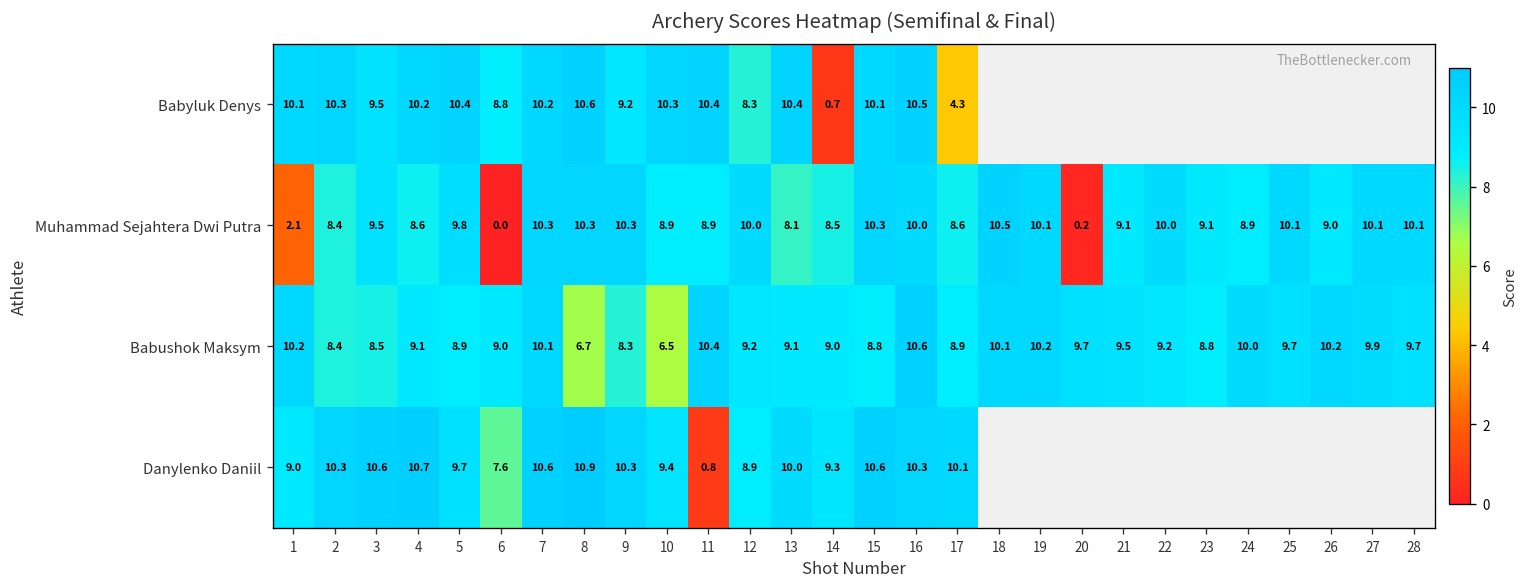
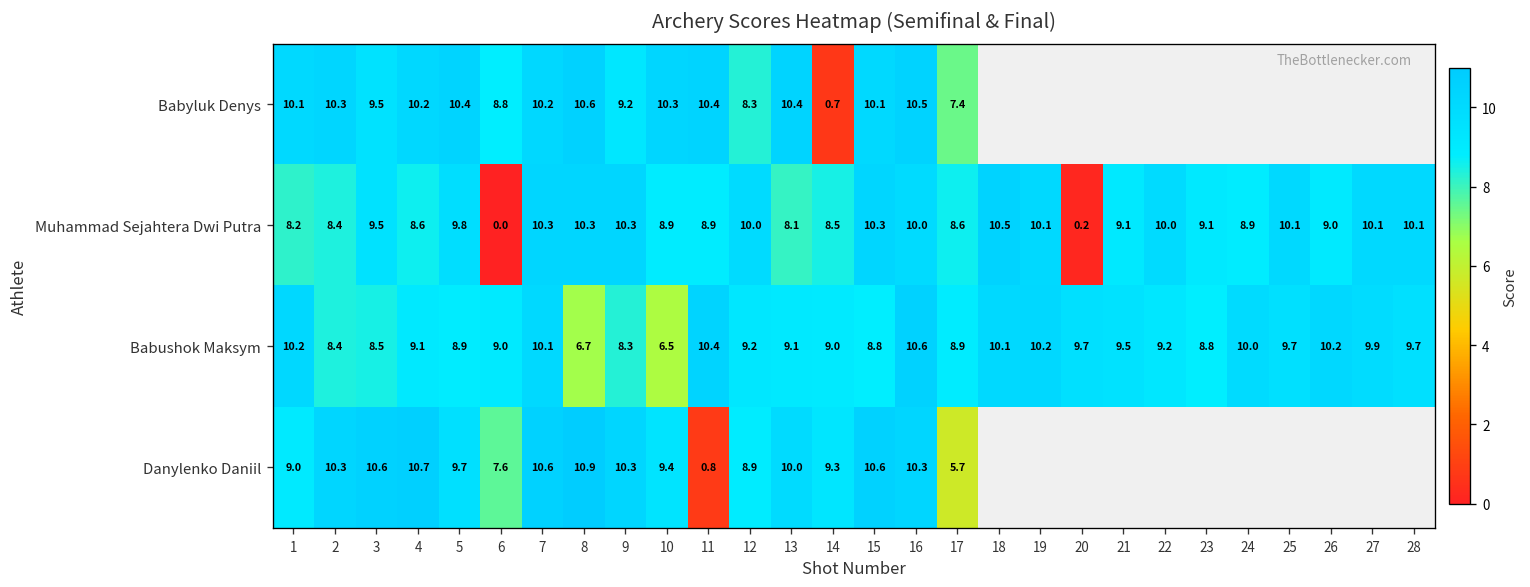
  {
    "Babyluk Denys": {
      "1": 10.1,
      "2": 10.3,
      "3": 9.5,
      "4": 10.2,
      "5": 10.4,
      "6": 8.8,
      "7": 10.2,
      "8": 10.6,
      "9": 9.2,
      "10": 10.3,
      "11": 10.4,
      "12": 8.3,
      "13": 10.4,
      "14": 0.7,
      "15": 10.1,
      "16": 10.5,
-     "17": 4.3
+     "17": 7.4
    },
    "Muhammad Sejahtera Dwi Putra": {
-     "1": 2.1,
+     "1": 8.2,
      "2": 8.4,
      "3": 9.5,
      "4": 8.6,
      "5": 9.8,
      "6": 0.0,
      "7": 10.3,
      "8": 10.3,
      "9": 10.3,
      "10": 8.9,
      "11": 8.9,
      "12": 10.0,
      "13": 8.1,
      "14": 8.5,
      "15": 10.3,
      "16": 10.0,
      "17": 8.6,
      "18": 10.5,
      "19": 10.1,
      "20": 0.2,
      "21": 9.1,
      "22": 10.0,
      "23": 9.1,
      "24": 8.9,
      "25": 10.1,
      "26": 9.0,
      "27": 10.1,
      "28": 10.1
    },
    "Babushok Maksym": {
      "1": 10.2,
      "2": 8.4,
      "3": 8.5,
      "4": 9.1,
      "5": 8.9,
      "6": 9.0,
      "7": 10.1,
      "8": 6.7,
      "9": 8.3,
      "10": 6.5,
      "11": 10.4,
      "12": 9.2,
      "13": 9.1,
      "14": 9.0,
      "15": 8.8,
      "16": 10.6,
      "17": 8.9,
      "18": 10.1,
      "19": 10.2,
      "20": 9.7,
      "21": 9.5,
      "22": 9.2,
      "23": 8.8,
      "24": 10.0,
      "25": 9.7,
      "26": 10.2,
      "27": 9.9,
      "28": 9.7
    },
    "Danylenko Daniil": {
      "1": 9.0,
      "2": 10.3,
      "3": 10.6,
      "4": 10.7,
      "5": 9.7,
      "6": 7.6,
      "7": 10.6,
      "8": 10.9,
      "9": 10.3,
      "10": 9.4,
      "11": 0.8,
      "12": 8.9,
      "13": 10.0,
      "14": 9.3,
      "15": 10.6,
      "16": 10.3,
-     "17": 10.1
+     "17": 5.7
    }
  }
